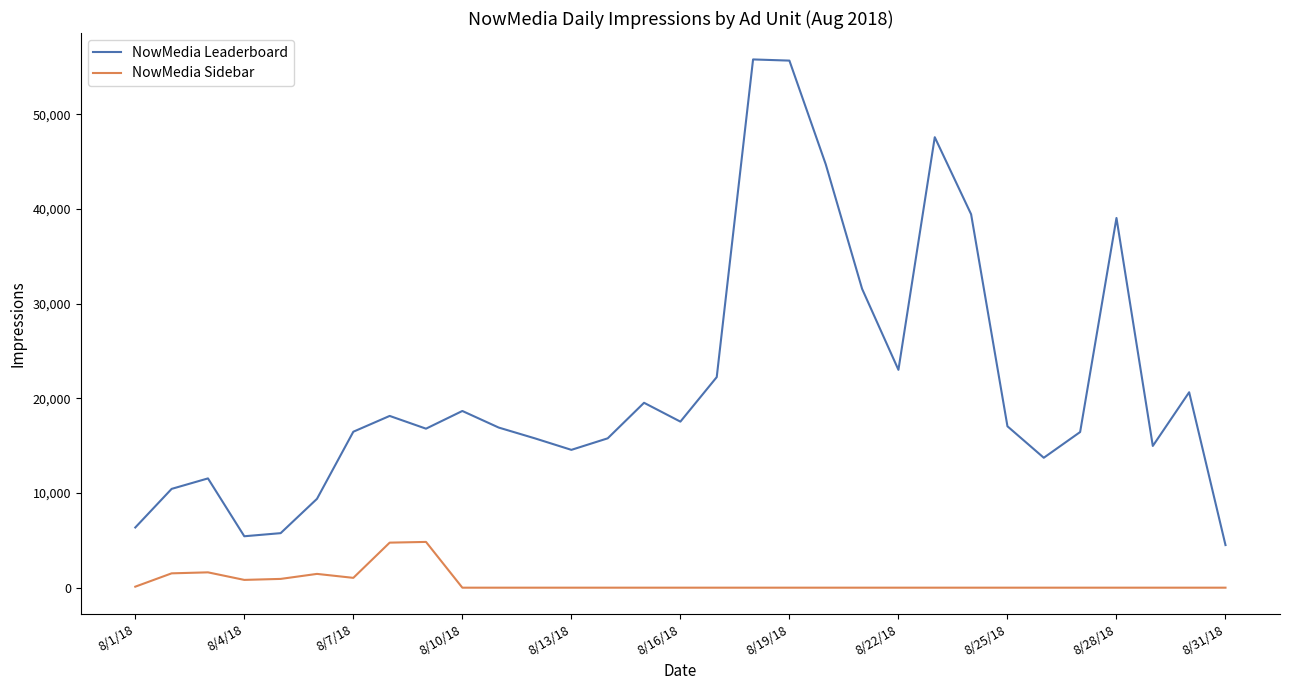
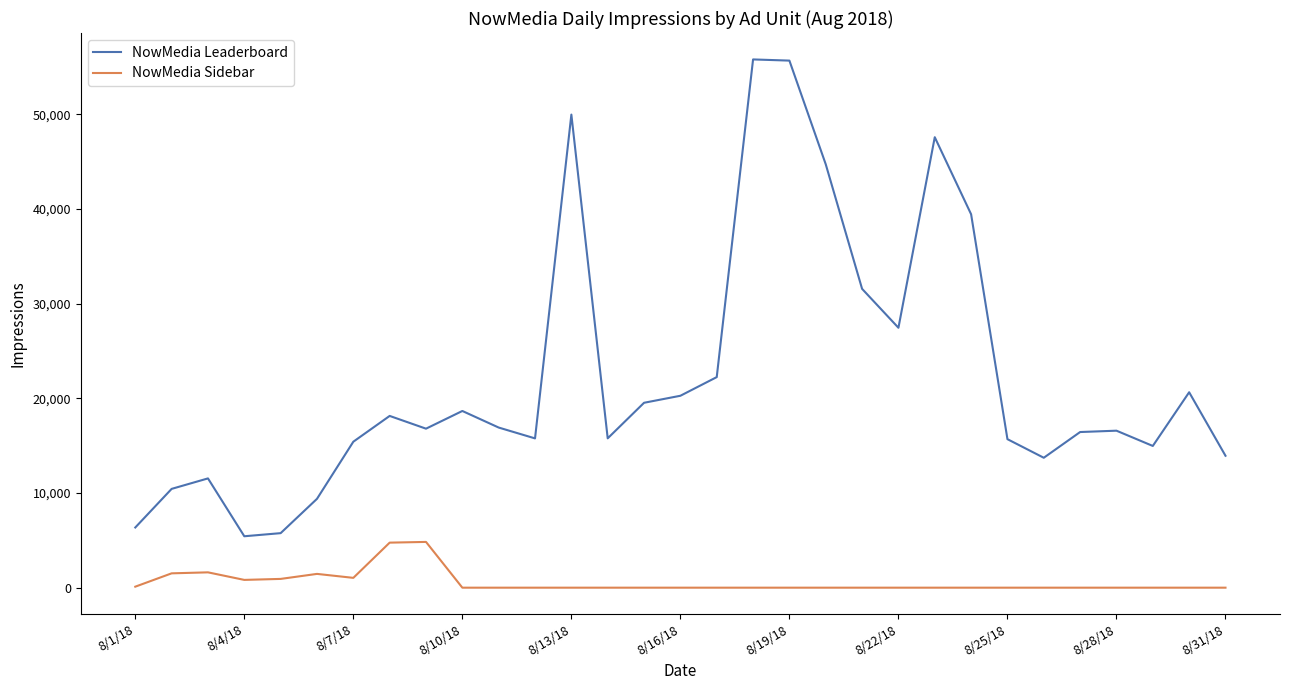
  {
    "NowMedia Leaderboard": {
      "8/1/18": "6,000",
      "8/4/18": "5,000",
-     "8/7/18": "16,000",
+     "8/7/18": "15,000",
      "8/10/18": "19,000",
-     "8/13/18": "15,000",
-     "8/16/18": "18,000",
+     "8/13/18": "50,000",
+     "8/16/18": "20,000",
      "8/19/18": "56,000",
-     "8/22/18": "23,000",
-     "8/25/18": "17,000",
-     "8/28/18": "39,000",
-     "8/31/18": "5,000"
+     "8/22/18": "27,000",
+     "8/25/18": "16,000",
+     "8/28/18": "17,000",
+     "8/31/18": "14,000"
    },
    "NowMedia Sidebar": {
      "8/1/18": "0",
      "8/4/18": "1,000",
      "8/7/18": "1,000",
      "8/10/18": "0",
      "8/13/18": "0",
      "8/16/18": "0",
      "8/19/18": "0",
      "8/22/18": "0",
      "8/25/18": "0",
      "8/28/18": "0",
      "8/31/18": "0"
    }
  }
